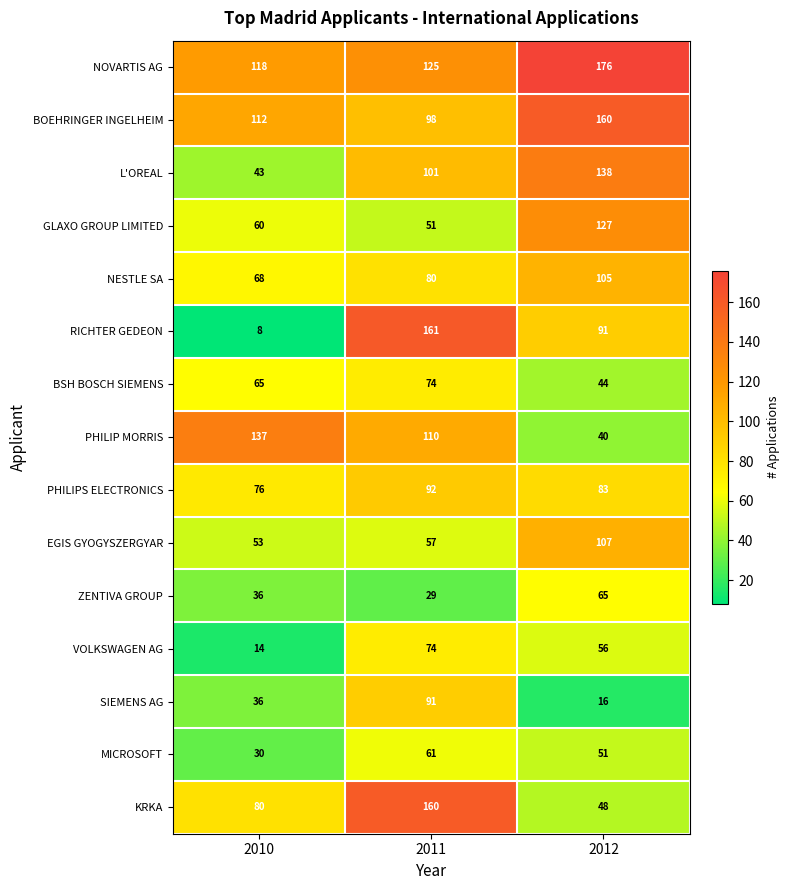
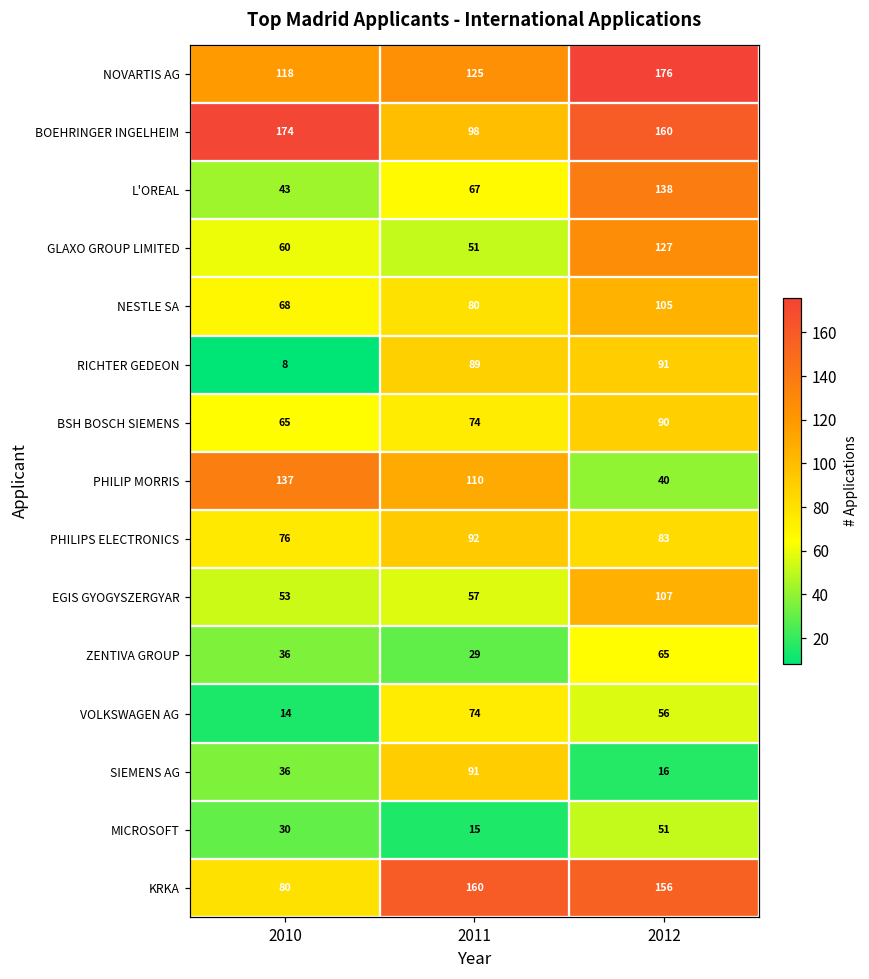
  {
    "NOVARTIS AG": {
      "2010": 118,
      "2011": 125,
      "2012": 176
    },
    "BOEHRINGER INGELHEIM": {
-     "2010": 112,
+     "2010": 174,
      "2011": 98,
      "2012": 160
    },
    "L'OREAL": {
      "2010": 43,
-     "2011": 101,
+     "2011": 67,
      "2012": 138
    },
    "GLAXO GROUP LIMITED": {
      "2010": 60,
      "2011": 51,
      "2012": 127
    },
    "NESTLE SA": {
      "2010": 68,
      "2011": 80,
      "2012": 105
    },
    "RICHTER GEDEON": {
      "2010": 8,
-     "2011": 161,
+     "2011": 89,
      "2012": 91
    },
    "BSH BOSCH SIEMENS": {
      "2010": 65,
      "2011": 74,
-     "2012": 44
+     "2012": 90
    },
    "PHILIP MORRIS": {
      "2010": 137,
      "2011": 110,
      "2012": 40
    },
    "PHILIPS ELECTRONICS": {
      "2010": 76,
      "2011": 92,
      "2012": 83
    },
    "EGIS GYOGYSZERGYAR": {
      "2010": 53,
      "2011": 57,
      "2012": 107
    },
    "ZENTIVA GROUP": {
      "2010": 36,
      "2011": 29,
      "2012": 65
    },
    "VOLKSWAGEN AG": {
      "2010": 14,
      "2011": 74,
      "2012": 56
    },
    "SIEMENS AG": {
      "2010": 36,
      "2011": 91,
      "2012": 16
    },
    "MICROSOFT": {
      "2010": 30,
-     "2011": 61,
+     "2011": 15,
      "2012": 51
    },
    "KRKA": {
      "2010": 80,
      "2011": 160,
-     "2012": 48
+     "2012": 156
    }
  }
